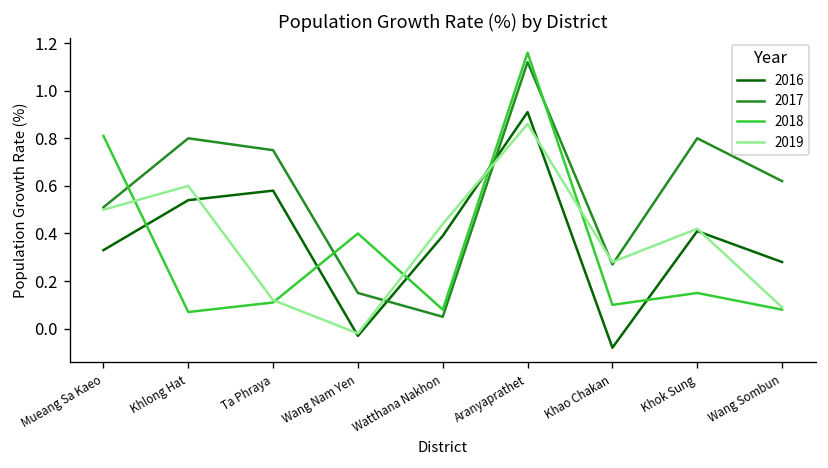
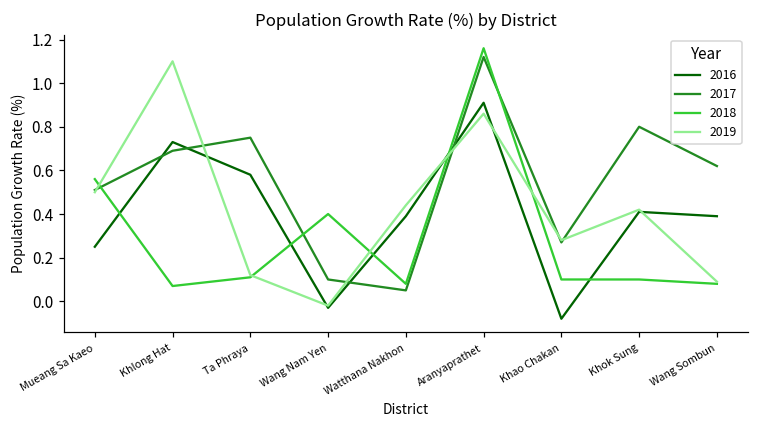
  {
    "2016": {
-     "Mueang Sa Kaeo": 0.33,
-     "Khlong Hat": 0.54,
+     "Mueang Sa Kaeo": 0.25,
+     "Khlong Hat": 0.73,
      "Ta Phraya": 0.58,
      "Watthana Nakhon": 0.39,
      "Aranyaprathet": 0.91,
      "Khao Chakan": -0.08,
-     "Wang Sombun": 0.28
+     "Wang Sombun": 0.39
    },
    "2017": {
-     "Khlong Hat": 0.80,
+     "Khlong Hat": 0.69,
      "Ta Phraya": 0.75,
-     "Wang Nam Yen": 0.15,
+     "Wang Nam Yen": 0.10,
      "Watthana Nakhon": 0.05,
      "Aranyaprathet": 1.12,
      "Khok Sung": 0.80,
      "Wang Sombun": 0.62
    },
    "2018": {
-     "Mueang Sa Kaeo": 0.81,
+     "Mueang Sa Kaeo": 0.56,
      "Khlong Hat": 0.07,
      "Wang Nam Yen": 0.40,
      "Watthana Nakhon": 0.08,
      "Aranyaprathet": 1.16,
      "Khao Chakan": 0.10,
-     "Khok Sung": 0.15
+     "Khok Sung": 0.10
    },
    "2019": {
-     "Khlong Hat": 0.6,
+     "Khlong Hat": 1.1,
      "Watthana Nakhon": 0.44,
      "Aranyaprathet": 0.86
    }
  }
